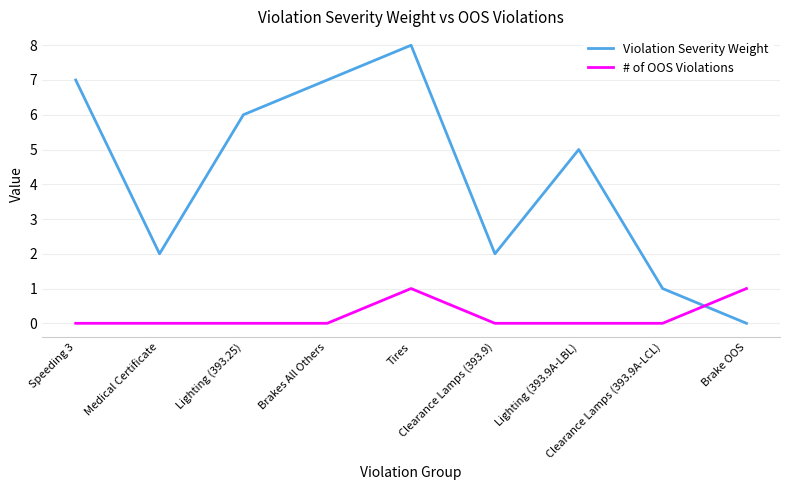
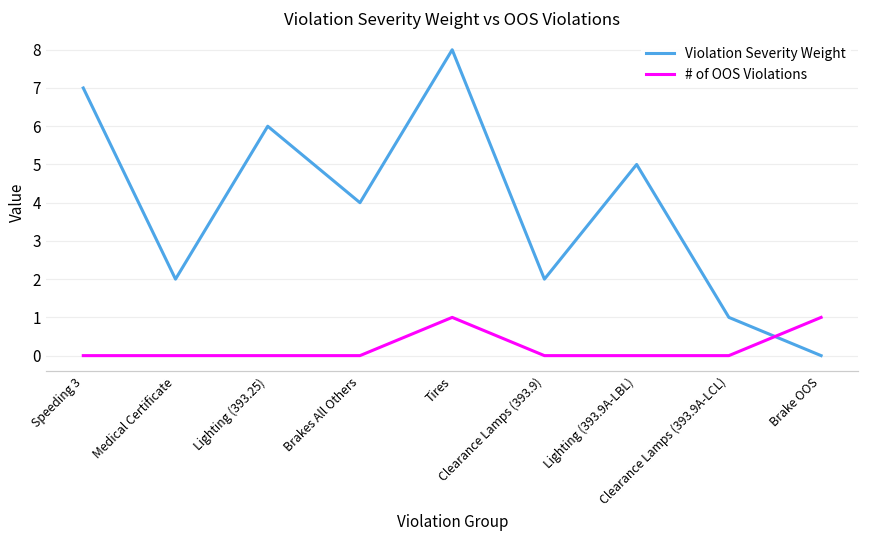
  {
    "Violation Severity Weight": {
      "Speeding 3": 7,
      "Medical Certificate": 2,
      "Lighting (393.25)": 6,
-     "Brakes All Others": 7,
+     "Brakes All Others": 4,
      "Tires": 8,
      "Clearance Lamps (393.9)": 2,
      "Lighting (393.9A-LBL)": 5,
      "Clearance Lamps (393.9A-LCL)": 1,
      "Brake OOS": 0
    },
    "# of OOS Violations": {
      "Speeding 3": 0,
      "Medical Certificate": 0,
      "Lighting (393.25)": 0,
      "Brakes All Others": 0,
      "Tires": 1,
      "Clearance Lamps (393.9)": 0,
      "Lighting (393.9A-LBL)": 0,
      "Clearance Lamps (393.9A-LCL)": 0,
      "Brake OOS": 1
    }
  }
